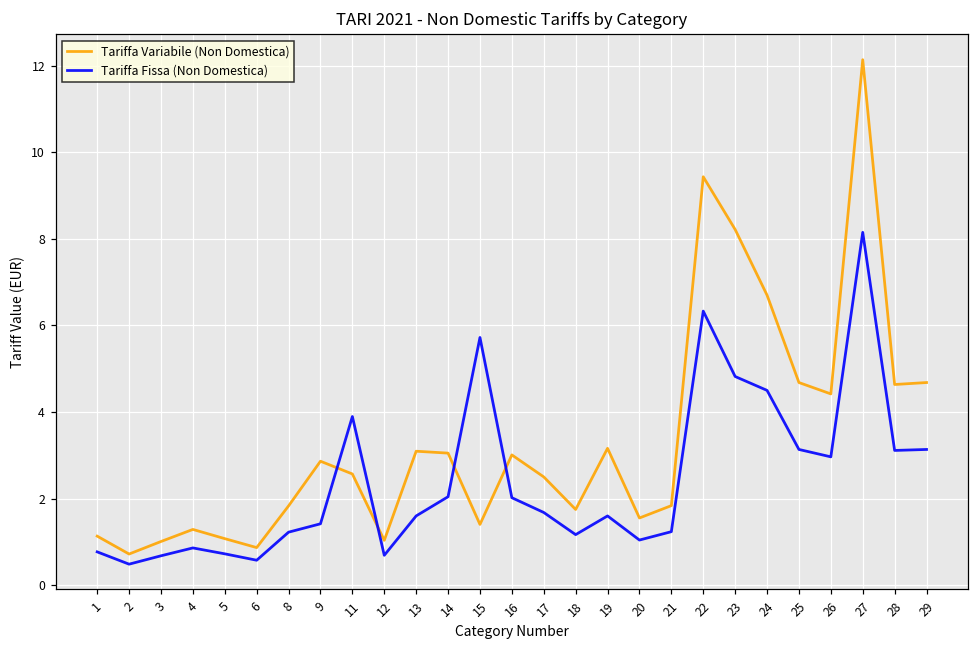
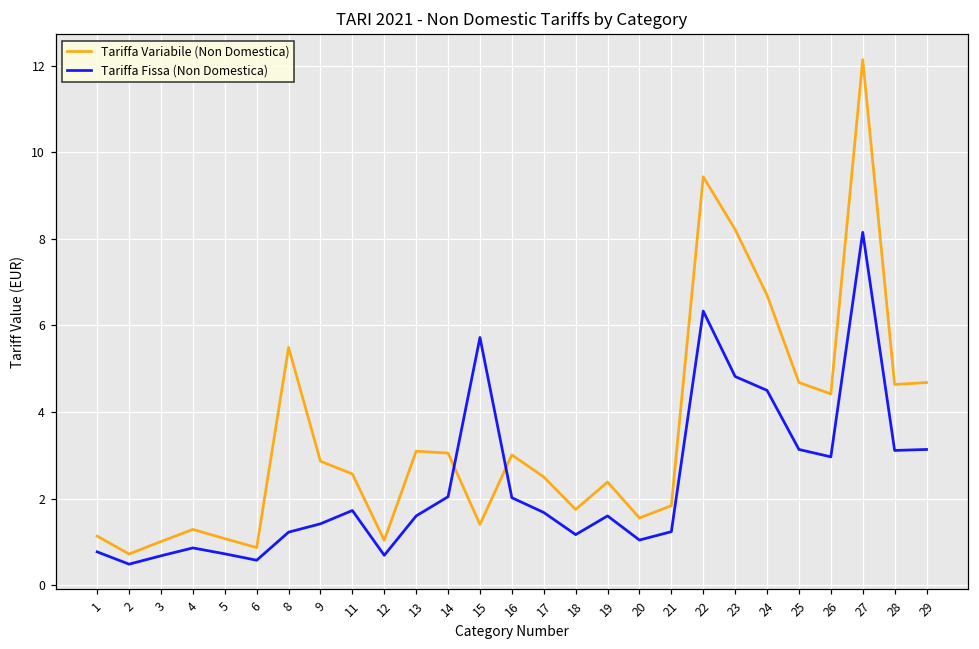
  {
    "Tariffa Variabile (Non Domestica)": {
      "1": 1.1,
      "2": 0.7,
      "3": 1.0,
      "4": 1.3,
      "5": 1.1,
      "6": 0.9,
-     "8": 1.8,
+     "8": 5.5,
      "9": 2.9,
      "11": 2.6,
      "12": 1.0,
      "13": 3.1,
      "14": 3.1,
      "15": 1.4,
      "16": 3.0,
      "17": 2.5,
      "18": 1.8,
-     "19": 3.2,
+     "19": 2.4,
      "20": 1.6,
      "21": 1.8,
      "22": 9.4,
      "23": 8.2,
      "24": 6.7,
      "25": 4.7,
      "26": 4.4,
      "27": 12.1,
      "28": 4.6,
      "29": 4.7
    },
    "Tariffa Fissa (Non Domestica)": {
      "1": 0.8,
      "2": 0.5,
      "3": 0.7,
      "4": 0.9,
      "5": 0.7,
      "6": 0.6,
      "8": 1.2,
      "9": 1.4,
-     "11": 3.9,
+     "11": 1.7,
      "12": 0.7,
      "13": 1.6,
      "14": 2.0,
      "15": 5.7,
      "16": 2.0,
      "17": 1.7,
      "18": 1.2,
      "19": 1.6,
      "20": 1.0,
      "21": 1.2,
      "22": 6.3,
      "23": 4.8,
      "24": 4.5,
      "25": 3.1,
      "26": 3.0,
      "27": 8.2,
      "28": 3.1,
      "29": 3.1
    }
  }
